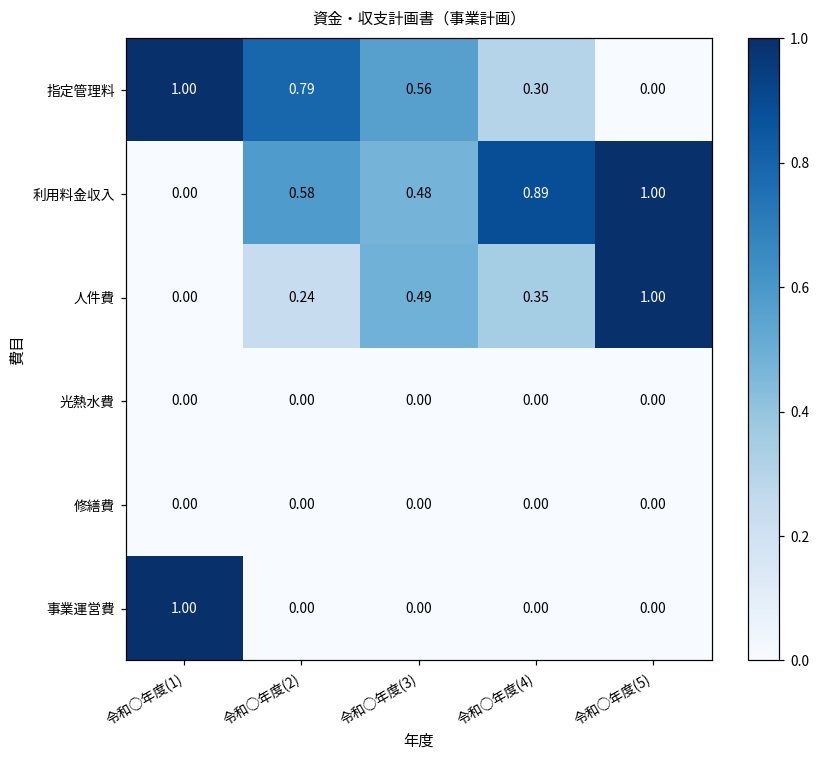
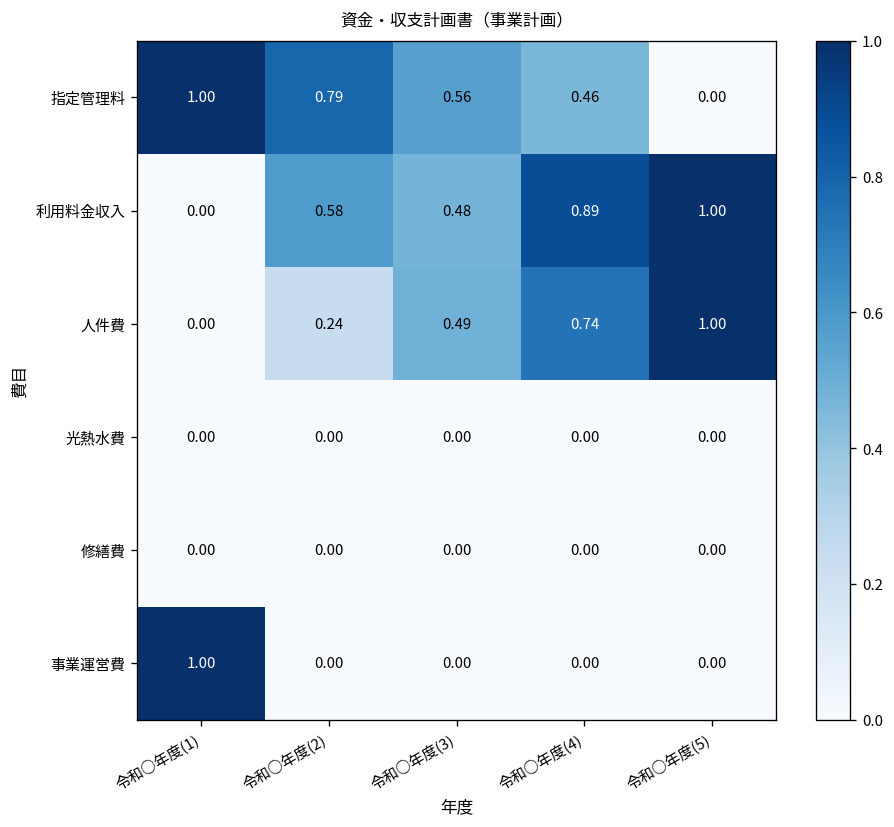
  {
    "指定管理料": {
      "令和○年度(1)": 1.00,
      "令和○年度(2)": 0.79,
      "令和○年度(3)": 0.56,
-     "令和○年度(4)": 0.30,
+     "令和○年度(4)": 0.46,
      "令和○年度(5)": 0.00
    },
    "利用料金収入": {
      "令和○年度(1)": 0.00,
      "令和○年度(2)": 0.58,
      "令和○年度(3)": 0.48,
      "令和○年度(4)": 0.89,
      "令和○年度(5)": 1.00
    },
    "人件費": {
      "令和○年度(1)": 0.00,
      "令和○年度(2)": 0.24,
      "令和○年度(3)": 0.49,
-     "令和○年度(4)": 0.35,
+     "令和○年度(4)": 0.74,
      "令和○年度(5)": 1.00
    },
    "光熱水費": {
      "令和○年度(1)": 0.00,
      "令和○年度(2)": 0.00,
      "令和○年度(3)": 0.00,
      "令和○年度(4)": 0.00,
      "令和○年度(5)": 0.00
    },
    "修繕費": {
      "令和○年度(1)": 0.00,
      "令和○年度(2)": 0.00,
      "令和○年度(3)": 0.00,
      "令和○年度(4)": 0.00,
      "令和○年度(5)": 0.00
    },
    "事業運営費": {
      "令和○年度(1)": 1.00,
      "令和○年度(2)": 0.00,
      "令和○年度(3)": 0.00,
      "令和○年度(4)": 0.00,
      "令和○年度(5)": 0.00
    }
  }
